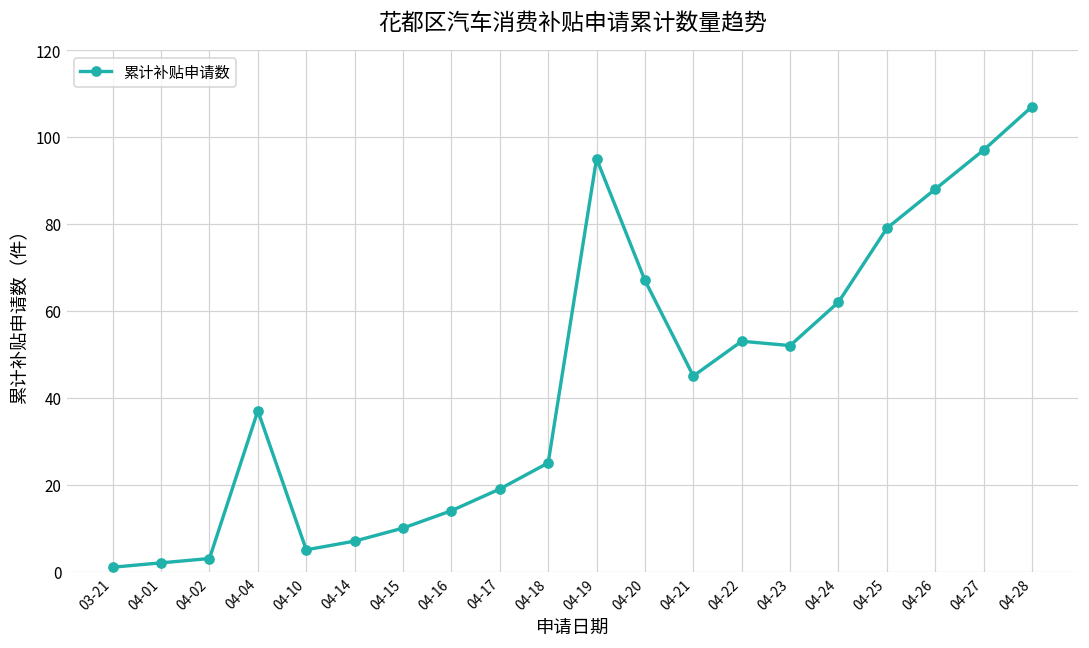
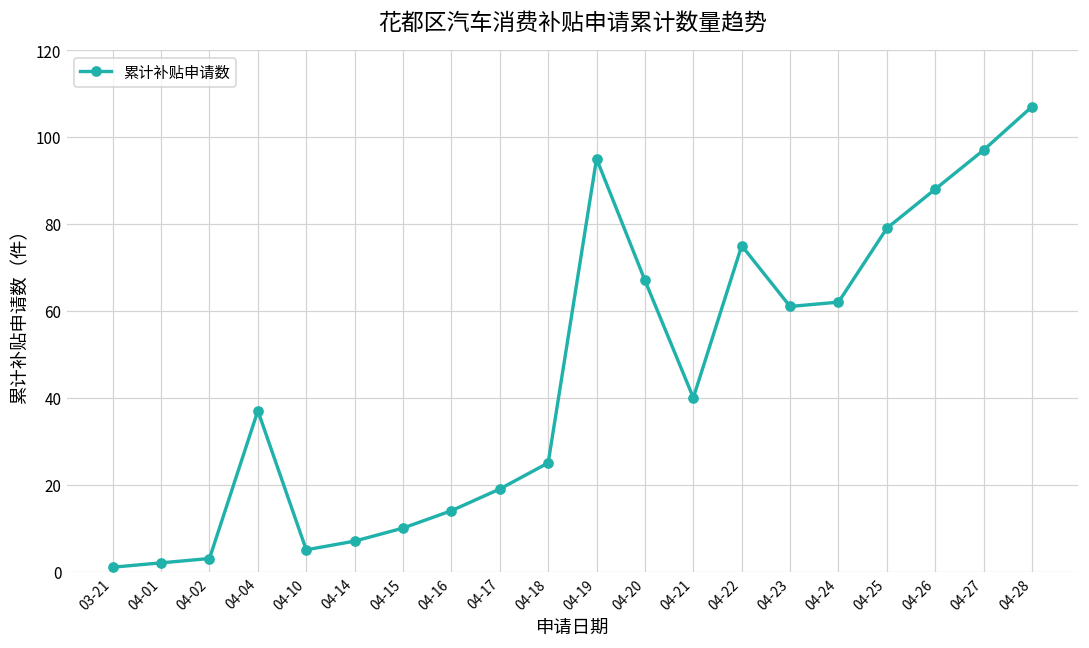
  {
    "03-21": 1,
    "04-01": 2,
    "04-02": 3,
    "04-04": 37,
    "04-10": 5,
    "04-14": 7,
    "04-15": 10,
    "04-16": 14,
    "04-17": 19,
    "04-18": 25,
    "04-19": 95,
    "04-20": 67,
-   "04-21": 45,
-   "04-22": 53,
-   "04-23": 52,
+   "04-21": 40,
+   "04-22": 75,
+   "04-23": 61,
    "04-24": 62,
    "04-25": 79,
    "04-26": 88,
    "04-27": 97,
    "04-28": 107
  }
